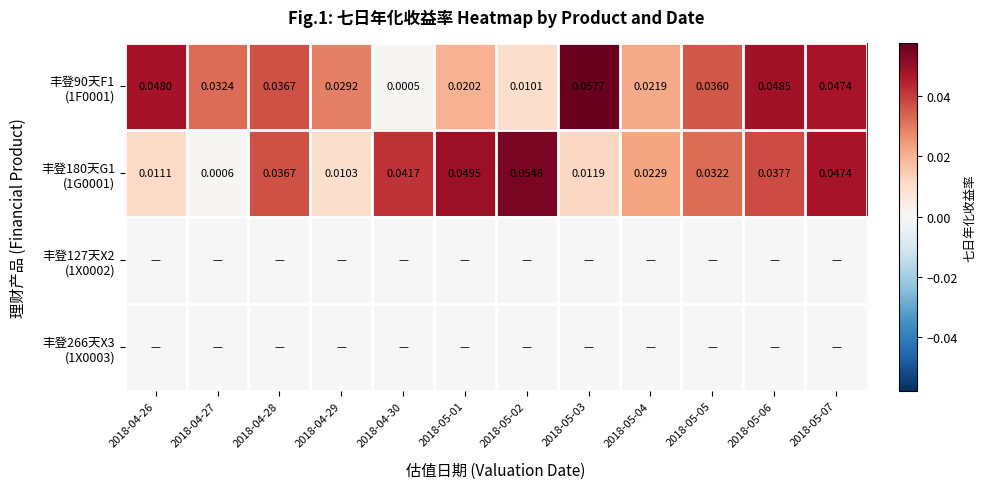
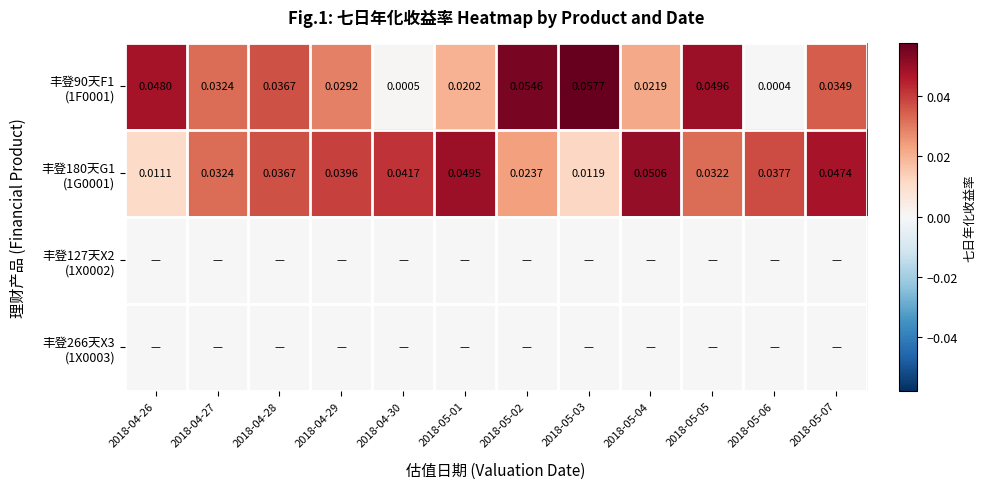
  {
    "丰登90天F1 (1F0001)": {
      "2018-04-26": 0.0480,
      "2018-04-27": 0.0324,
      "2018-04-28": 0.0367,
      "2018-04-29": 0.0292,
      "2018-04-30": 0.0005,
      "2018-05-01": 0.0202,
-     "2018-05-02": 0.0101,
+     "2018-05-02": 0.0546,
      "2018-05-03": 0.0577,
      "2018-05-04": 0.0219,
-     "2018-05-05": 0.0360,
-     "2018-05-06": 0.0485,
-     "2018-05-07": 0.0474
+     "2018-05-05": 0.0496,
+     "2018-05-06": 0.0004,
+     "2018-05-07": 0.0349
    },
    "丰登180天G1 (1G0001)": {
      "2018-04-26": 0.0111,
-     "2018-04-27": 0.0006,
+     "2018-04-27": 0.0324,
      "2018-04-28": 0.0367,
-     "2018-04-29": 0.0103,
+     "2018-04-29": 0.0396,
      "2018-04-30": 0.0417,
      "2018-05-01": 0.0495,
-     "2018-05-02": 0.0546,
+     "2018-05-02": 0.0237,
      "2018-05-03": 0.0119,
-     "2018-05-04": 0.0229,
+     "2018-05-04": 0.0506,
      "2018-05-05": 0.0322,
      "2018-05-06": 0.0377,
      "2018-05-07": 0.0474
    }
  }
